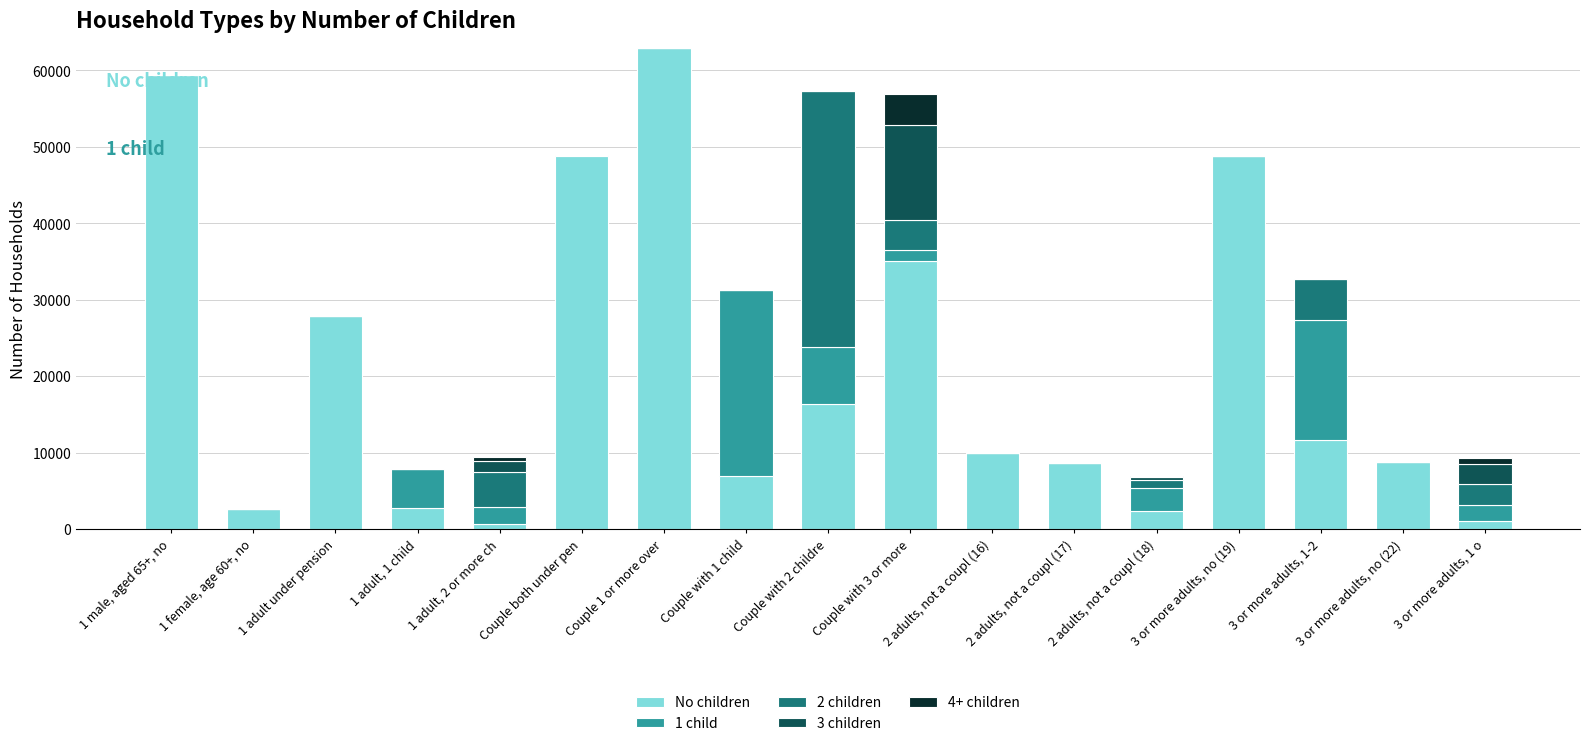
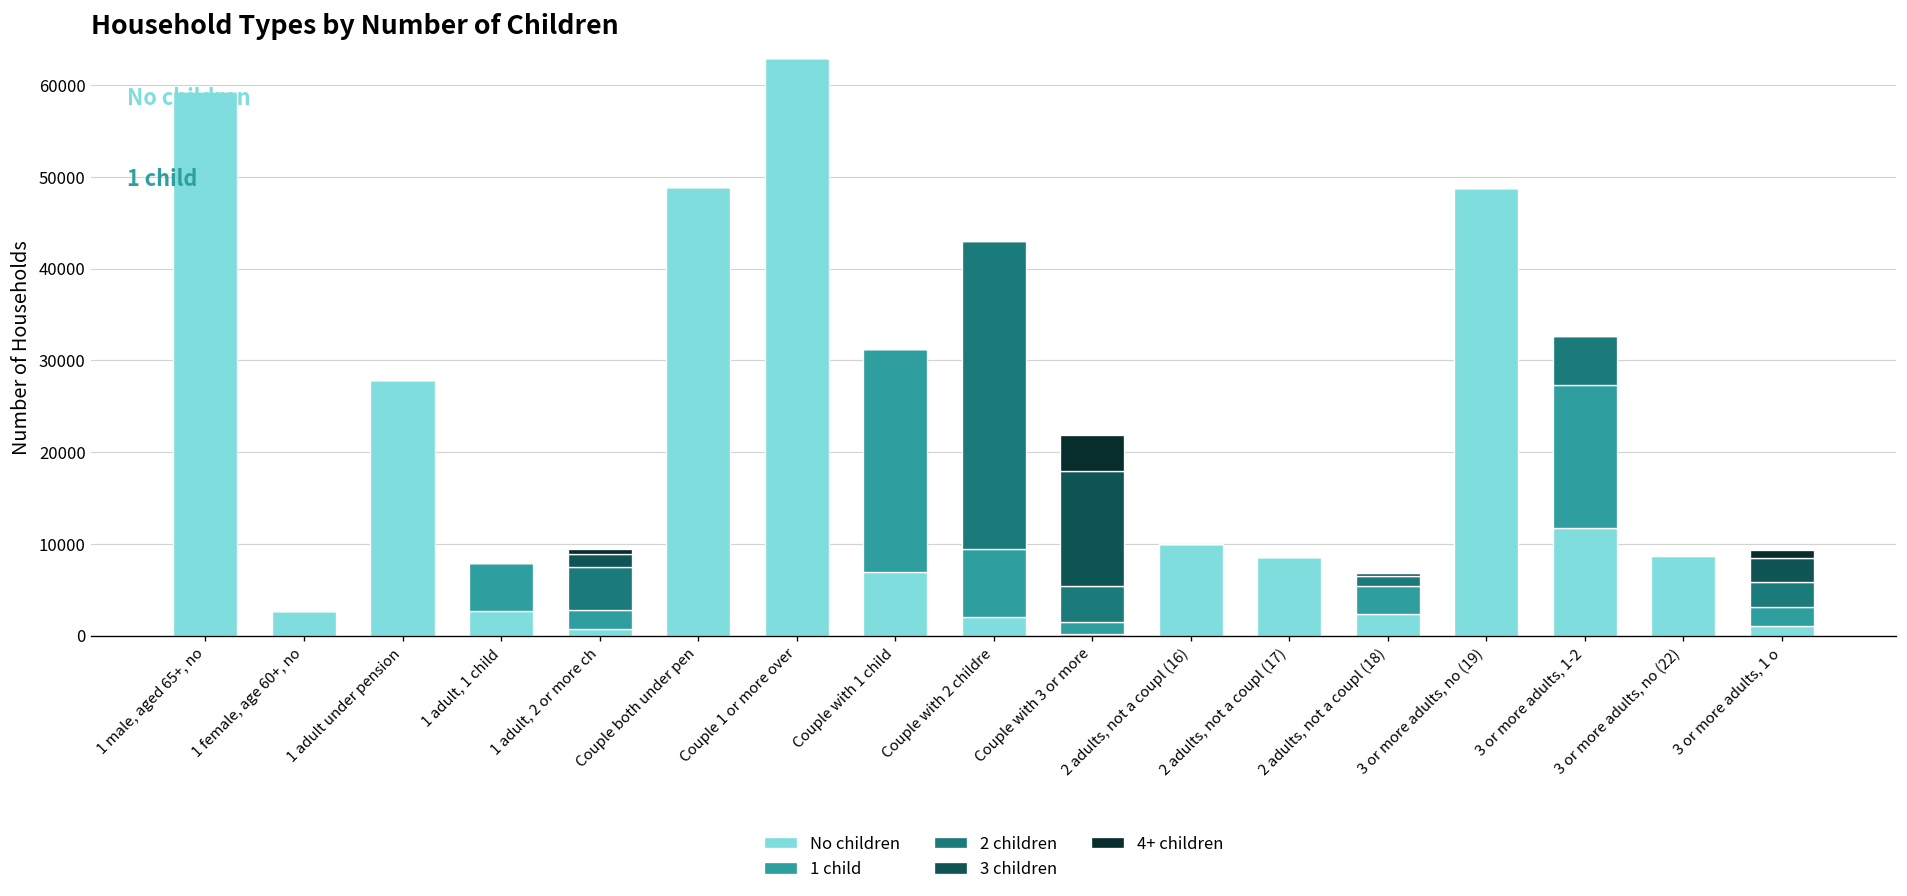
  {
    "No children": {
      "1 male, aged 65+, no": 59000,
      "1 female, age 60+, no": 3000,
      "1 adult under pension": 28000,
      "1 adult, 1 child": 3000,
      "1 adult, 2 or more ch": 1000,
      "Couple both under pen": 49000,
      "Couple 1 or more over": 63000,
      "Couple with 1 child": 7000,
-     "Couple with 2 childre": 16000,
-     "Couple with 3 or more": 35000,
+     "Couple with 2 childre": 2000,
+     "Couple with 3 or more": 0,
      "2 adults, not a coupl (16)": 10000,
      "2 adults, not a coupl (17)": 9000,
      "2 adults, not a coupl (18)": 2000,
      "3 or more adults, no (19)": 49000,
      "3 or more adults, 1-2": 12000,
      "3 or more adults, no (22)": 9000,
      "3 or more adults, 1 o": 1000
    }
  }
